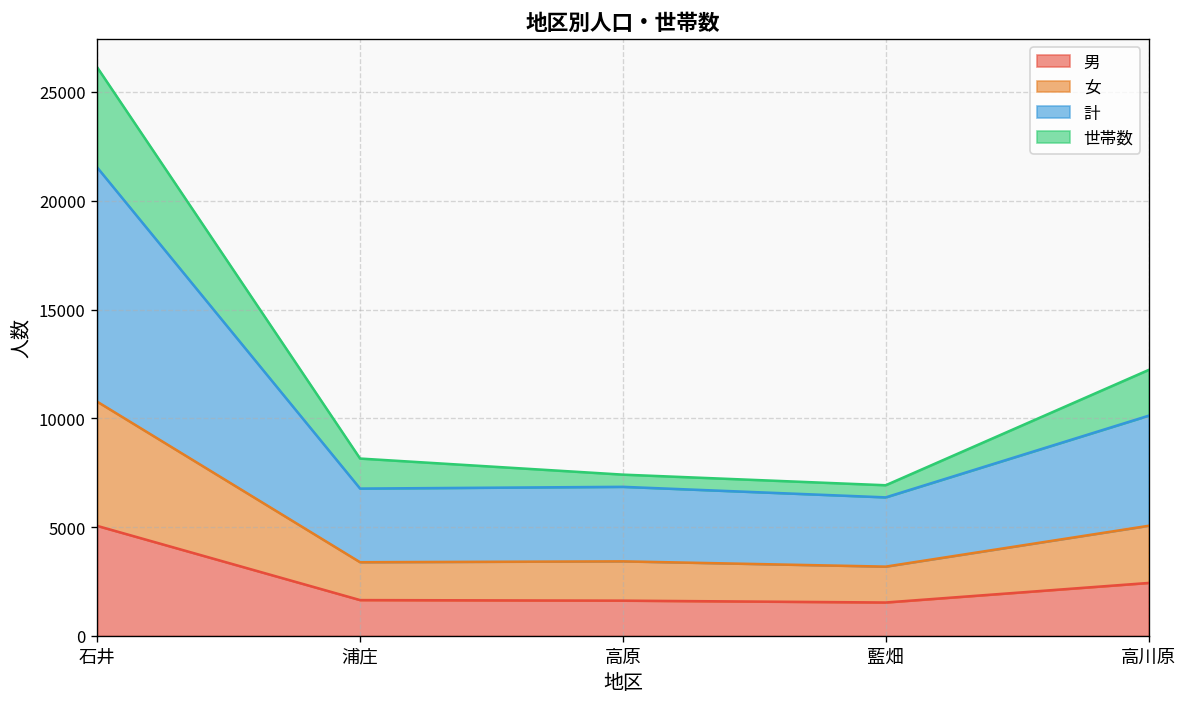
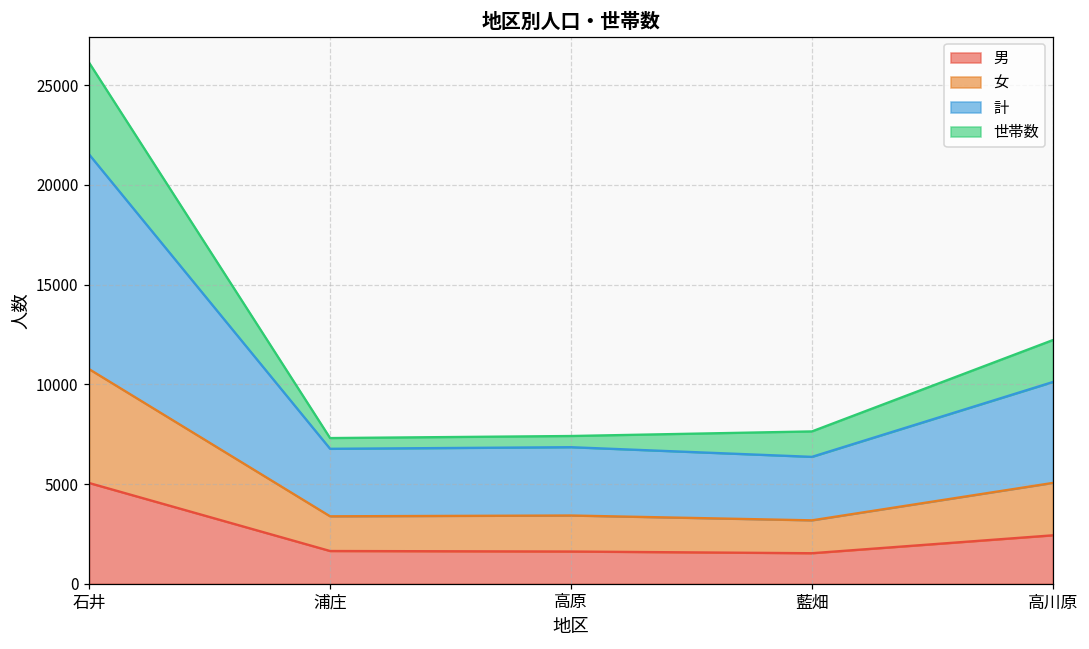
  {
    "計": {
      "石井": 10800,
      "浦庄": 3400,
      "高原": 3400,
      "藍畑": 3200,
      "高川原": 5100
    },
    "世帯数": {
      "石井": 4600,
-     "浦庄": 1400,
+     "浦庄": 500,
      "高原": 600,
-     "藍畑": 600,
+     "藍畑": 1300,
      "高川原": 2100
    }
  }
